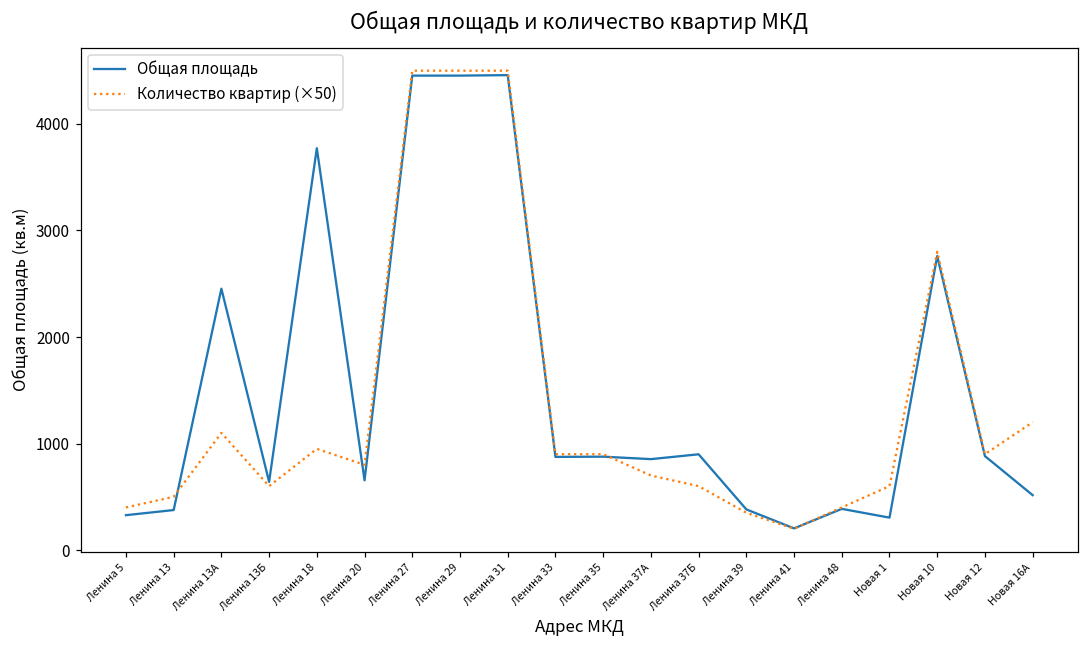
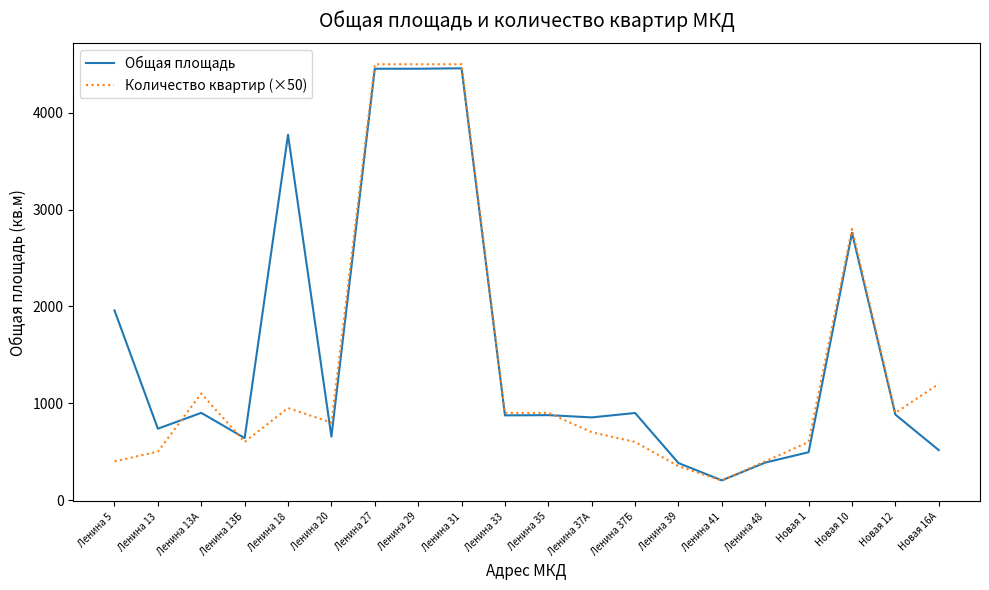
  {
    "Общая площадь": {
-     "Ленина 5": 300,
-     "Ленина 13": 400,
-     "Ленина 13А": 2500,
+     "Ленина 5": 2000,
+     "Ленина 13": 700,
+     "Ленина 13А": 900,
      "Ленина 13Б": 600,
      "Ленина 18": 3800,
      "Ленина 20": 700,
      "Ленина 27": 4500,
      "Ленина 29": 4500,
      "Ленина 31": 4500,
      "Ленина 37А": 900,
      "Ленина 37Б": 900,
      "Ленина 39": 400,
-     "Новая 1": 300,
+     "Новая 1": 500,
      "Новая 10": 2800,
      "Новая 16А": 500
    },
    "Количество квартир (×50)": {
      "Ленина 5": 400,
      "Ленина 13": 500,
      "Ленина 13А": 1100,
      "Ленина 13Б": 600,
      "Ленина 18": 1000,
      "Ленина 20": 800,
      "Ленина 27": 4500,
      "Ленина 29": 4500,
      "Ленина 31": 4500,
      "Ленина 37А": 700,
      "Ленина 37Б": 600,
      "Ленина 39": 400,
      "Новая 1": 600,
      "Новая 10": 2800,
      "Новая 16А": 1200
    }
  }
